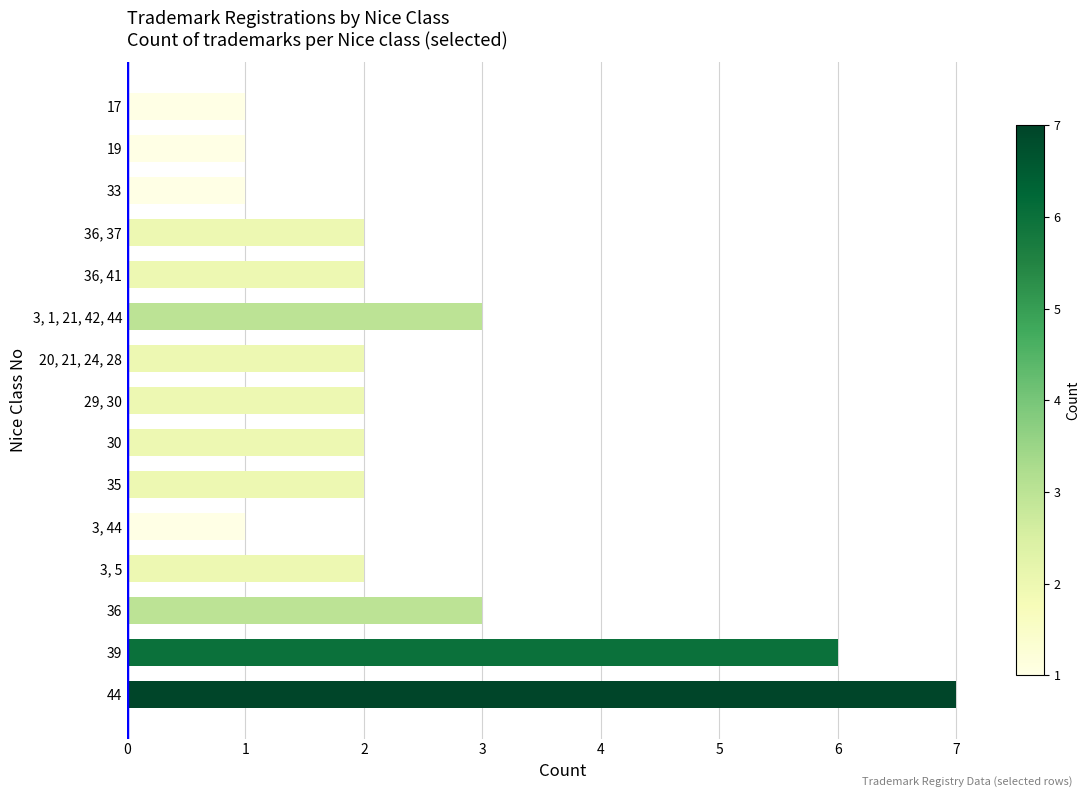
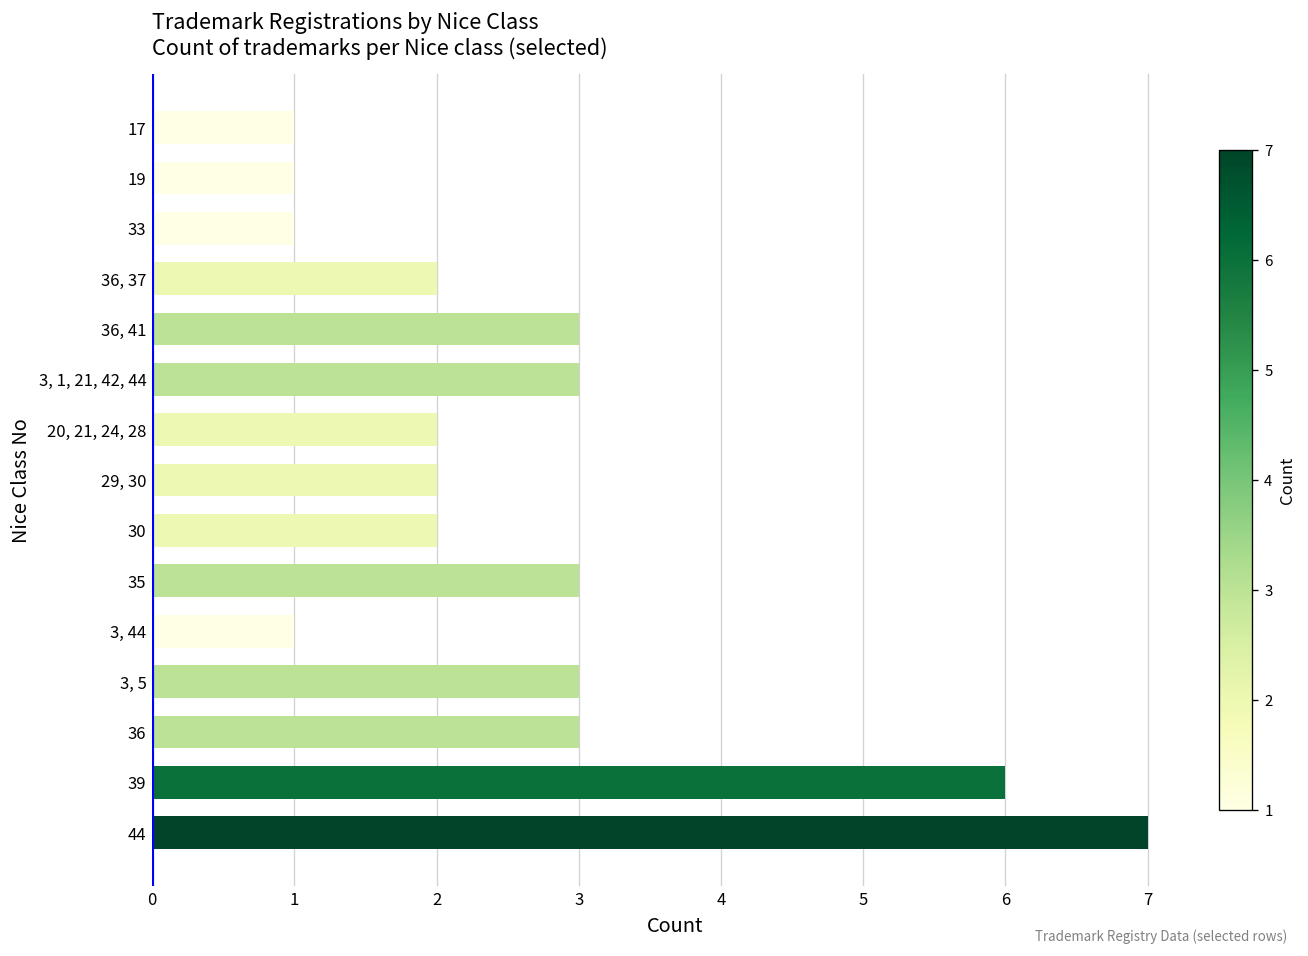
  {
    "17": 1,
    "19": 1,
    "33": 1,
    "36, 37": 2,
-   "36, 41": 2,
+   "36, 41": 3,
    "3, 1, 21, 42, 44": 3,
    "20, 21, 24, 28": 2,
    "29, 30": 2,
    "30": 2,
-   "35": 2,
+   "35": 3,
    "3, 44": 1,
-   "3, 5": 2,
+   "3, 5": 3,
    "36": 3,
    "39": 6,
    "44": 7
  }
